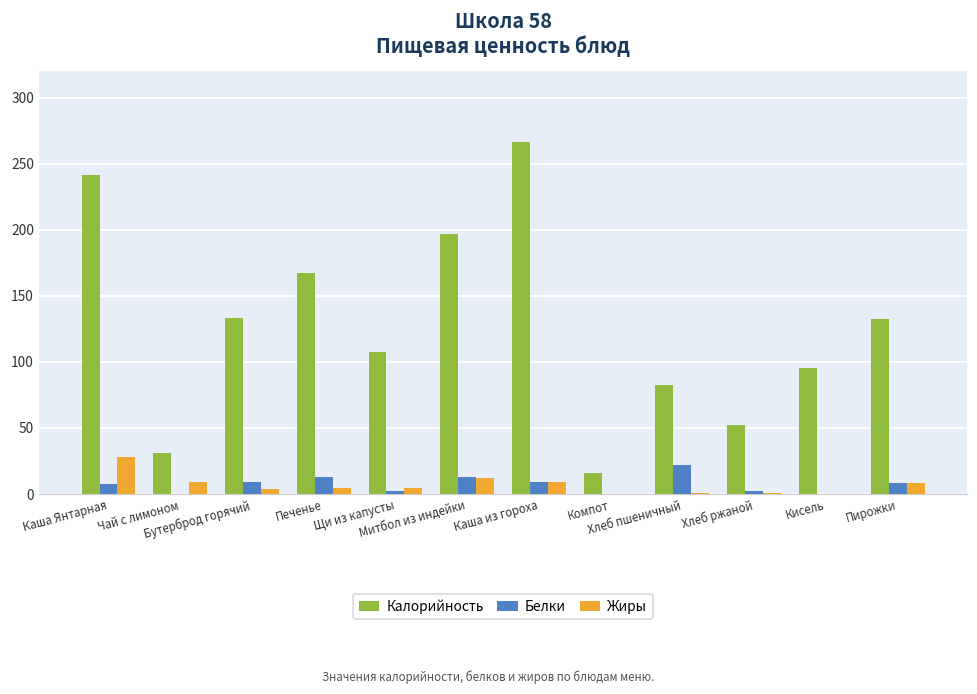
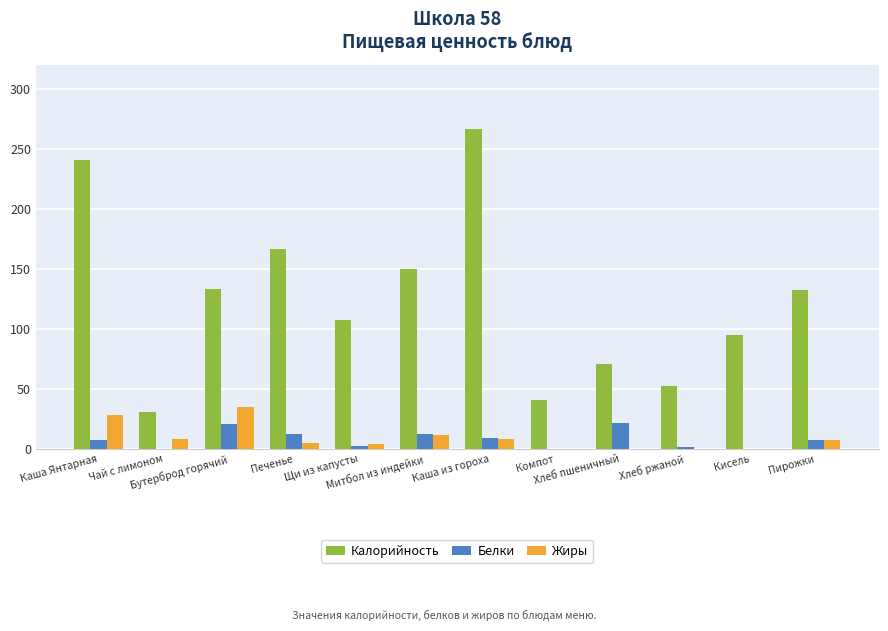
  {
    "Калорийность": {
      "Каша Янтарная": 241,
      "Чай с лимоном": 31,
      "Бутерброд горячий": 133,
      "Печенье": 167,
      "Щи из капусты": 107,
-     "Митбол из индейки": 196,
+     "Митбол из индейки": 150,
      "Каша из гороха": 266,
-     "Компот": 16,
-     "Хлеб пшеничный": 83,
+     "Компот": 40,
+     "Хлеб пшеничный": 71,
      "Хлеб ржаной": 52,
      "Кисель": 95,
      "Пирожки": 132
    },
    "Белки": {
      "Каша Янтарная": 8,
-     "Бутерброд горячий": 9,
+     "Бутерброд горячий": 21,
      "Печенье": 12,
      "Щи из капусты": 2,
      "Митбол из индейки": 13,
      "Каша из гороха": 9,
      "Хлеб пшеничный": 22,
      "Кисель": 0,
      "Пирожки": 8
    },
    "Жиры": {
      "Каша Янтарная": 28,
      "Чай с лимоном": 9,
-     "Бутерброд горячий": 4,
+     "Бутерброд горячий": 35,
      "Печенье": 5,
      "Щи из капусты": 4,
      "Митбол из индейки": 12,
      "Каша из гороха": 9,
      "Компот": 0,
      "Кисель": 0,
      "Пирожки": 8
    }
  }
